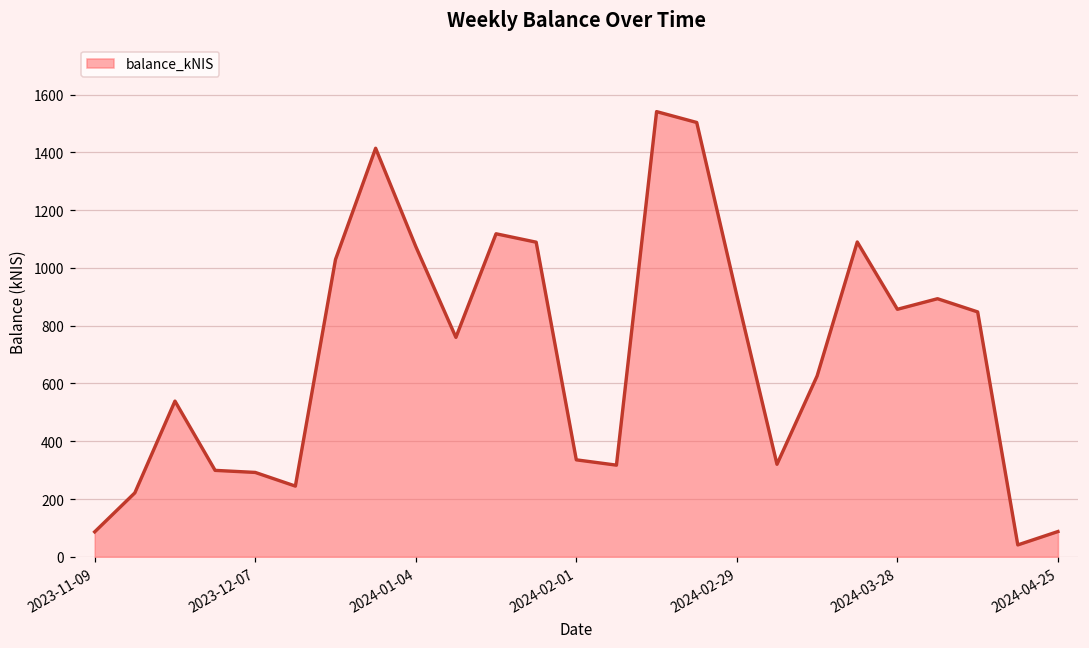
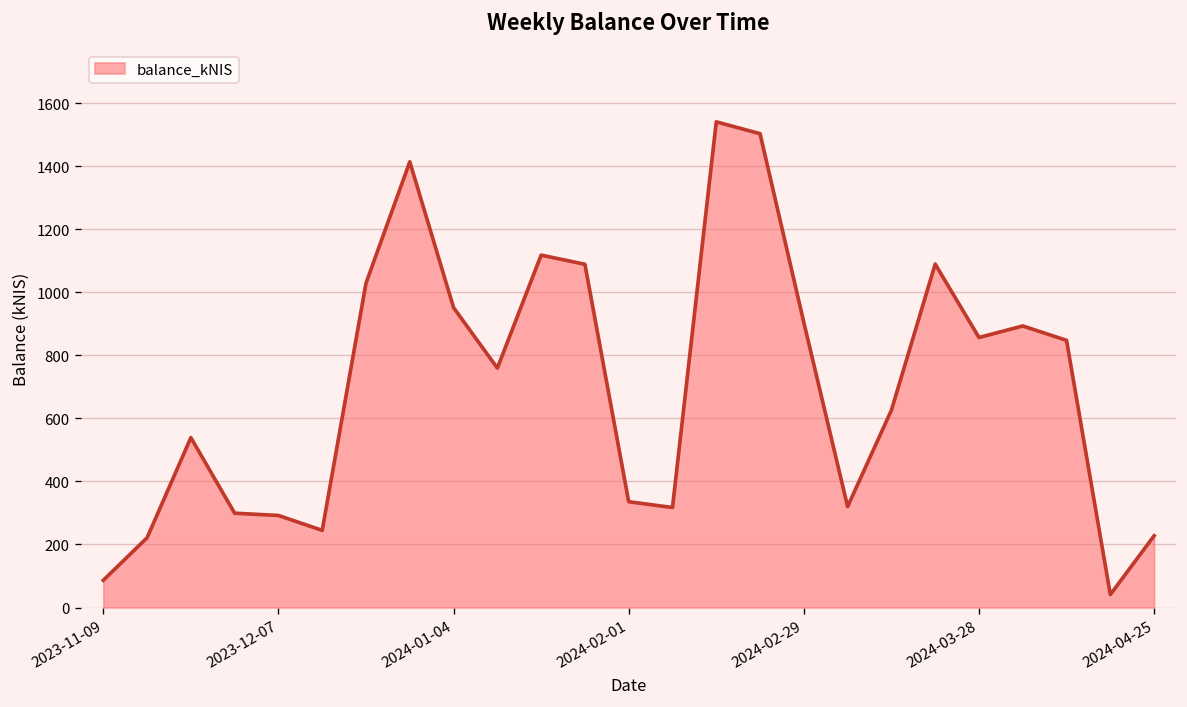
  {
    "2023-11-09": 90,
    "2023-12-07": 290,
-   "2024-01-04": 1070,
+   "2024-01-04": 950,
    "2024-02-01": 340,
    "2024-02-29": 900,
    "2024-03-28": 860,
-   "2024-04-25": 90
+   "2024-04-25": 230
  }
